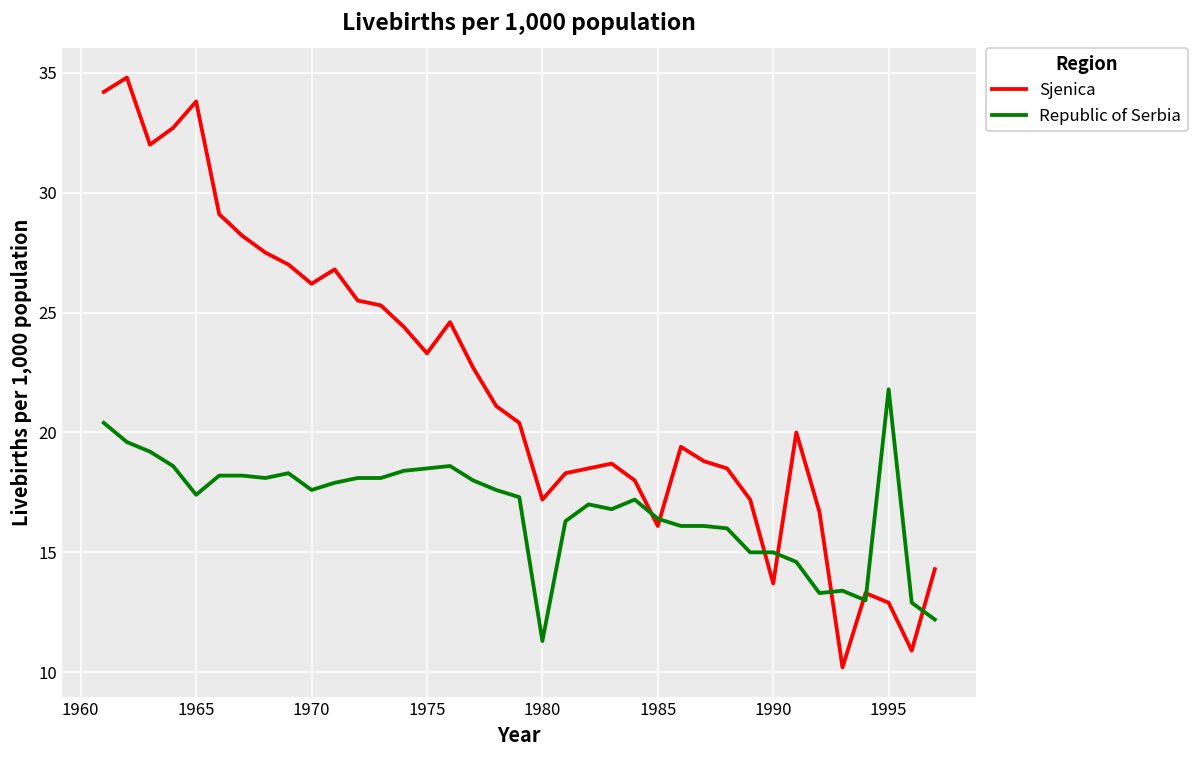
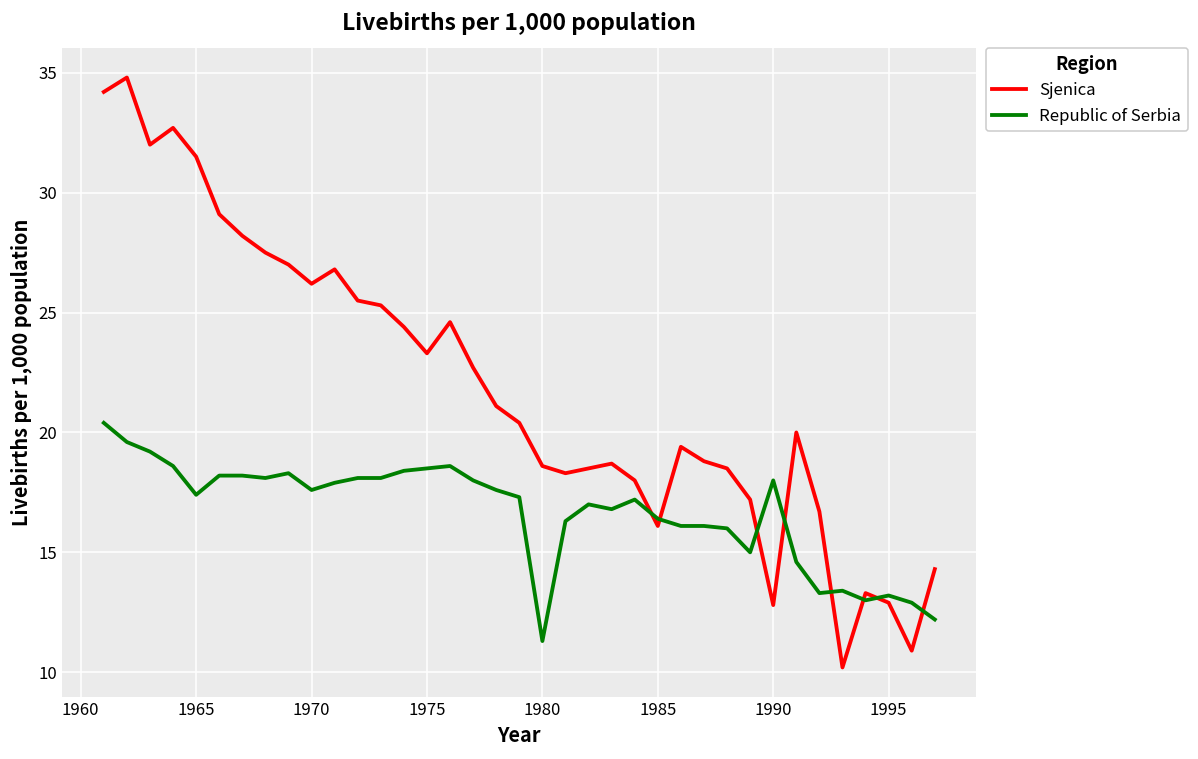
  {
    "Sjenica": {
-     "1965": 33.8,
+     "1965": 31.5,
      "1970": 26.2,
      "1975": 23.3,
-     "1980": 17.2,
+     "1980": 18.6,
      "1985": 16.1,
-     "1990": 13.7,
+     "1990": 12.8,
      "1995": 12.9
    },
    "Republic of Serbia": {
      "1965": 17.4,
      "1970": 17.6,
      "1975": 18.5,
      "1980": 11.3,
      "1985": 16.4,
-     "1990": 15,
-     "1995": 21.8
+     "1990": 18,
+     "1995": 13.2
    }
  }
